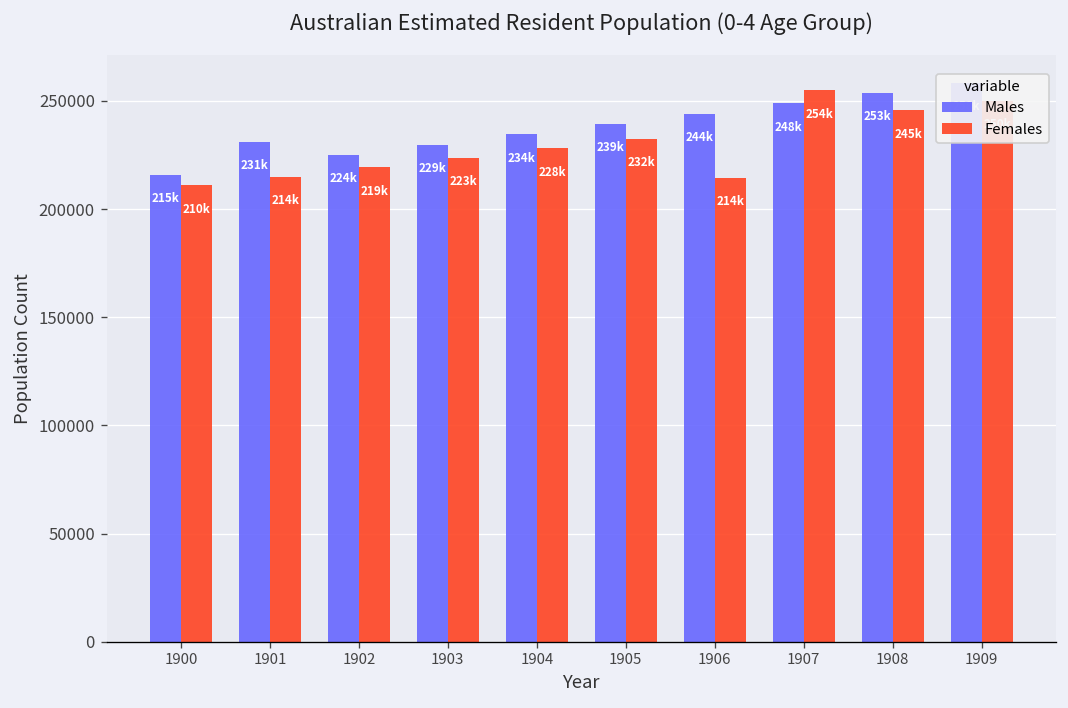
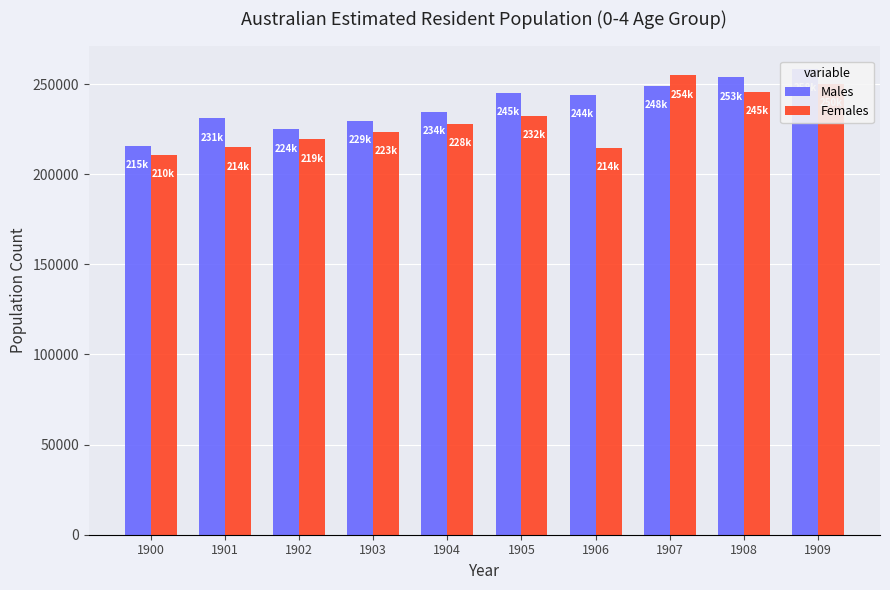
  {
    "Males": {
      "1901": "231k",
-     "1905": "239k",
+     "1905": "245k",
      "1906": "244k"
    },
    "Females": {
      "1902": "219k",
      "1904": "228k",
      "1905": "232k"
    }
  }
